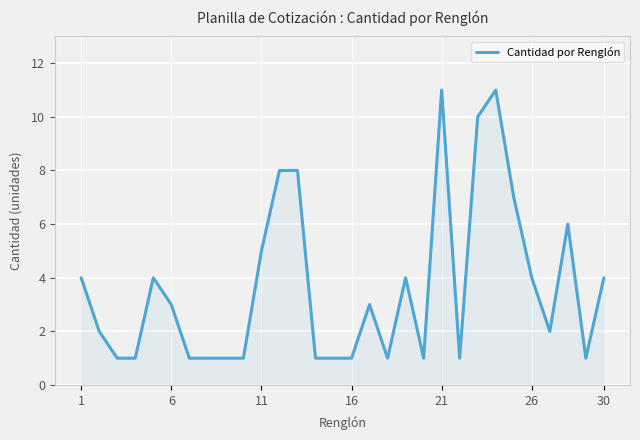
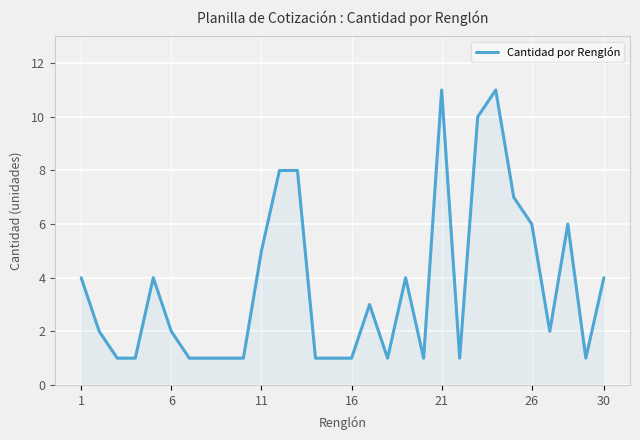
  {
    "1": 4,
-   "6": 3,
+   "6": 2,
    "11": 5,
    "16": 1,
    "21": 11,
-   "26": 4,
+   "26": 6,
    "30": 4
  }
